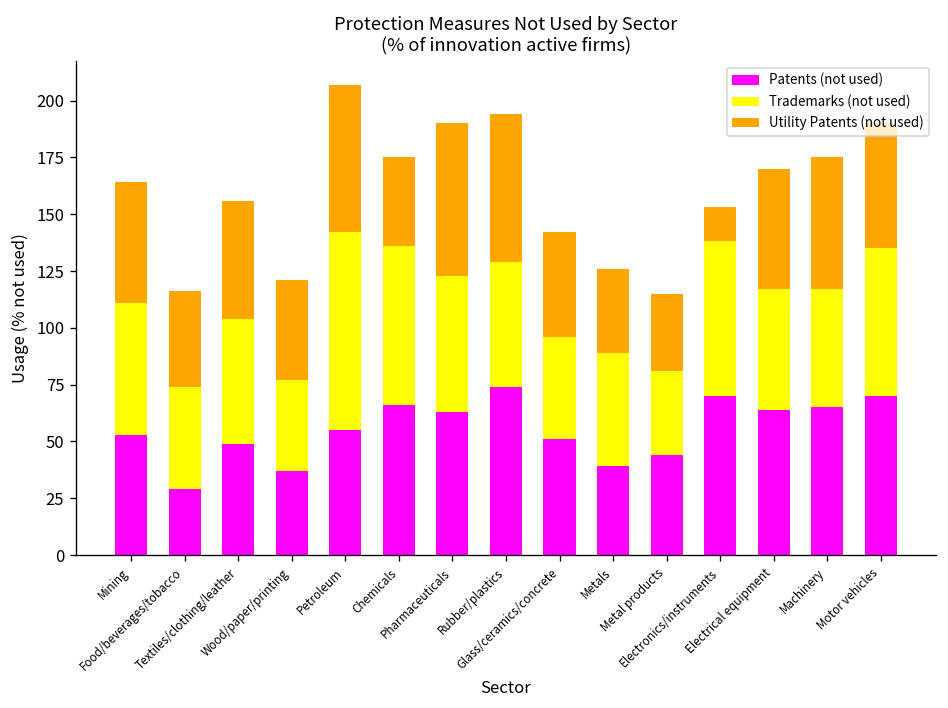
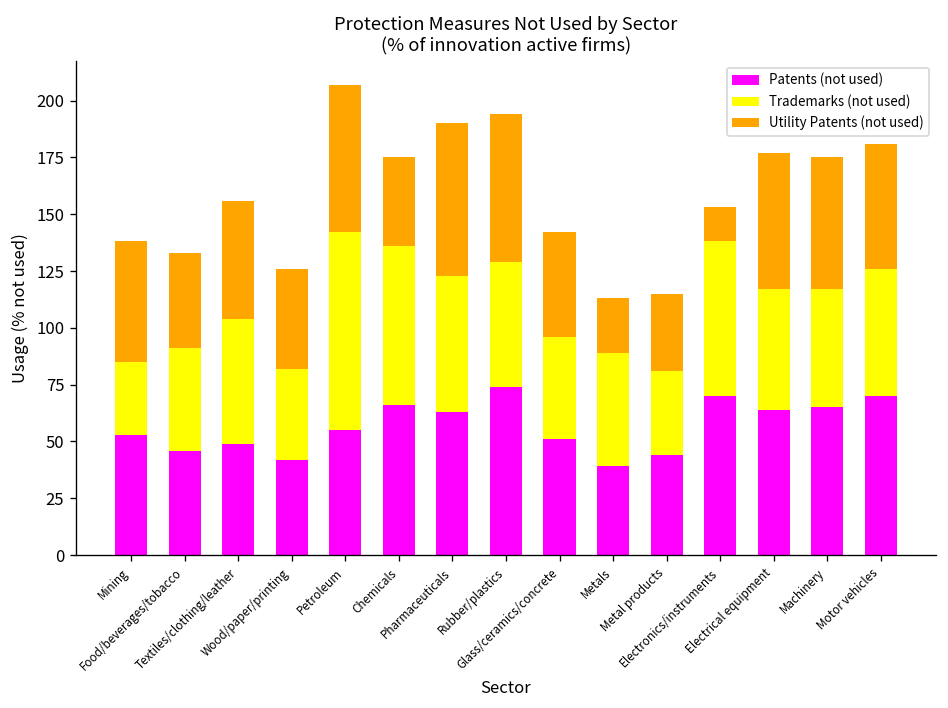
  {
    "Patents (not used)": {
      "Mining": 53,
-     "Food/beverages/tobacco": 29,
+     "Food/beverages/tobacco": 46,
      "Textiles/clothing/leather": 49,
-     "Wood/paper/printing": 37,
+     "Wood/paper/printing": 42,
      "Petroleum": 55,
      "Chemicals": 66,
      "Pharmaceuticals": 63,
      "Rubber/plastics": 74,
      "Glass/ceramics/concrete": 51,
      "Metals": 39,
      "Metal products": 44,
      "Electronics/instruments": 70,
      "Electrical equipment": 64,
      "Machinery": 65,
      "Motor vehicles": 70
    },
    "Trademarks (not used)": {
-     "Mining": 58,
+     "Mining": 32,
      "Food/beverages/tobacco": 45,
      "Textiles/clothing/leather": 55,
      "Wood/paper/printing": 40,
      "Petroleum": 87,
      "Chemicals": 70,
      "Pharmaceuticals": 60,
      "Rubber/plastics": 55,
      "Glass/ceramics/concrete": 45,
      "Metals": 50,
      "Metal products": 37,
      "Electronics/instruments": 68,
      "Electrical equipment": 53,
      "Machinery": 52,
-     "Motor vehicles": 65
+     "Motor vehicles": 56
    },
    "Utility Patents (not used)": {
      "Mining": 53,
      "Food/beverages/tobacco": 42,
      "Textiles/clothing/leather": 52,
      "Wood/paper/printing": 44,
      "Petroleum": 65,
      "Chemicals": 39,
      "Pharmaceuticals": 67,
      "Rubber/plastics": 65,
      "Glass/ceramics/concrete": 46,
-     "Metals": 37,
+     "Metals": 24,
      "Metal products": 34,
      "Electronics/instruments": 15,
-     "Electrical equipment": 53,
+     "Electrical equipment": 60,
      "Machinery": 58
    }
  }
